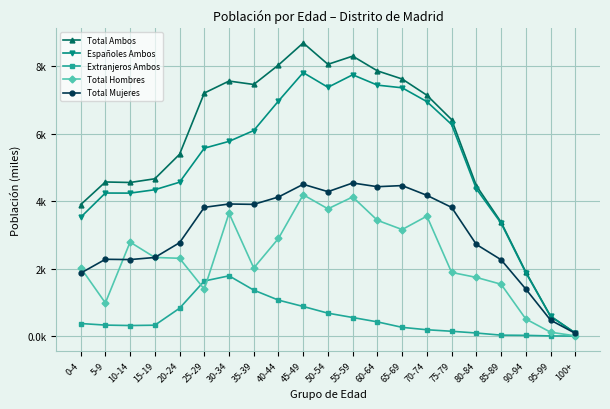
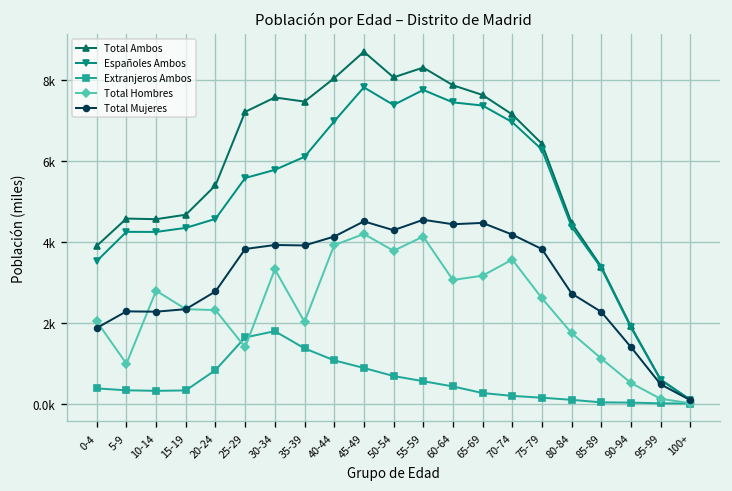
  {
    "Total Hombres": {
      "0-4": 2000,
      "5-9": 1000,
      "10-14": 2800,
      "20-24": 2300,
      "25-29": 1400,
-     "30-34": 3600,
+     "30-34": 3300,
      "35-39": 2000,
-     "40-44": 2900,
+     "40-44": 3900,
      "45-49": 4200,
      "50-54": 3800,
      "55-59": 4100,
-     "60-64": 3400,
+     "60-64": 3100,
      "65-69": 3200,
      "70-74": 3600,
-     "75-79": 1900,
+     "75-79": 2600,
      "80-84": 1700,
-     "85-89": 1500,
+     "85-89": 1100,
      "90-94": 500,
      "95-99": 100
    }
  }
